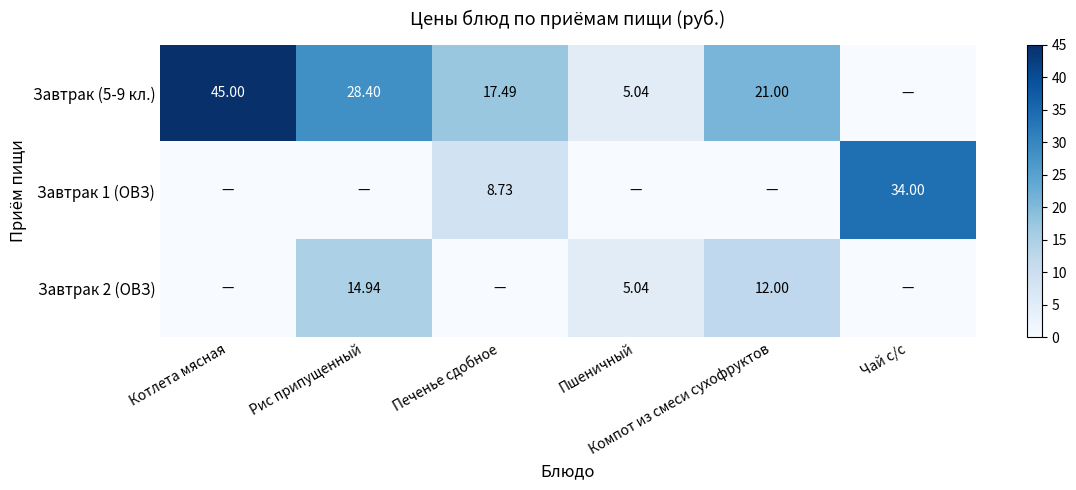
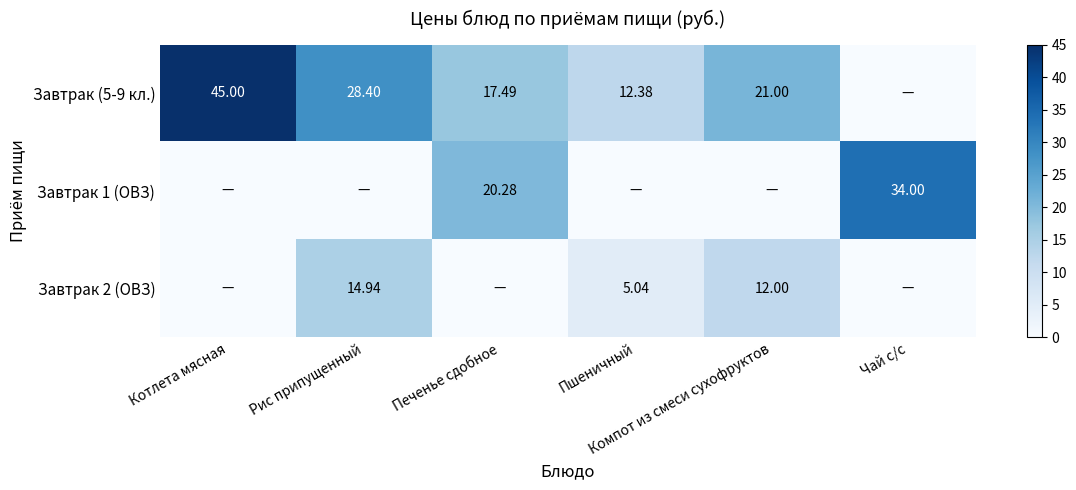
  {
    "Завтрак (5-9 кл.)": {
      "Котлета мясная": 45.00,
      "Рис припущенный": 28.40,
      "Печенье сдобное": 17.49,
-     "Пшеничный": 5.04,
+     "Пшеничный": 12.38,
      "Компот из смеси сухофруктов": 21.00
    },
    "Завтрак 1 (ОВЗ)": {
-     "Печенье сдобное": 8.73,
+     "Печенье сдобное": 20.28,
      "Чай с/с": 34.00
    },
    "Завтрак 2 (ОВЗ)": {
      "Рис припущенный": 14.94,
      "Пшеничный": 5.04,
      "Компот из смеси сухофруктов": 12.00
    }
  }
